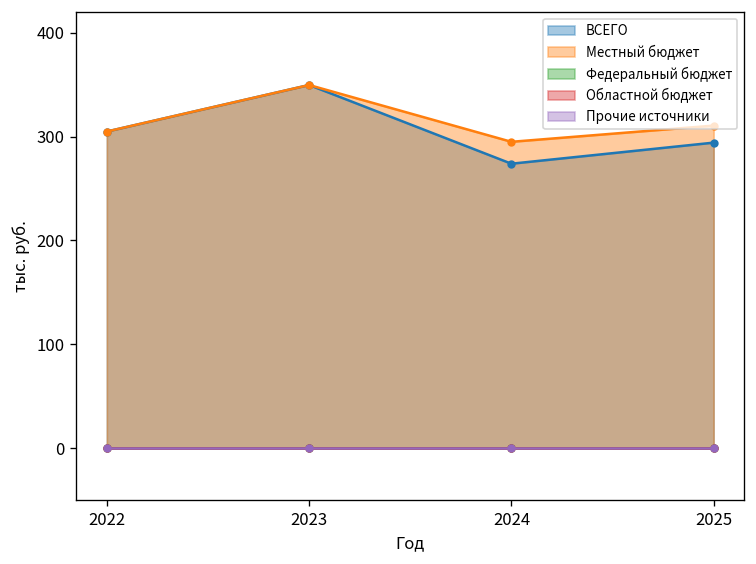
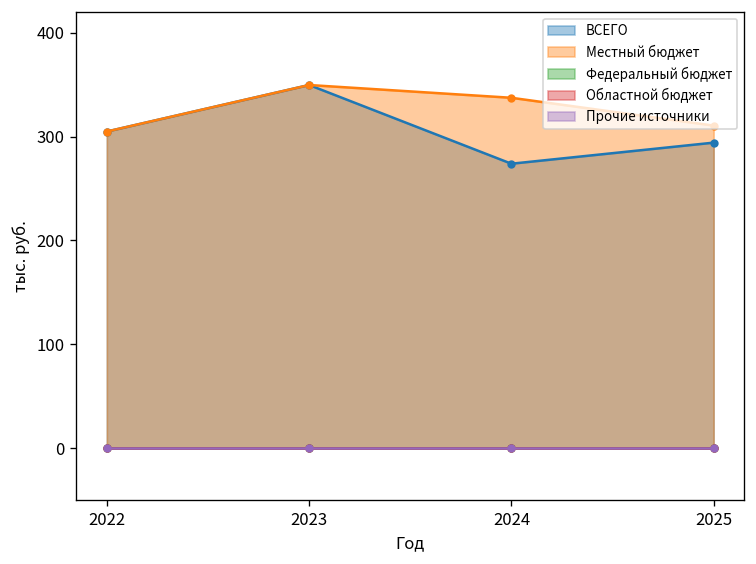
  {
    "ВСЕГО": {
      "2024": 270,
      "2025": 290
    },
    "Местный бюджет": {
-     "2024": 300,
+     "2024": 340,
      "2025": 310
    },
    "Прочие источники": {
      "2022": 0,
      "2023": 0,
      "2024": 0,
      "2025": 0
    }
  }
